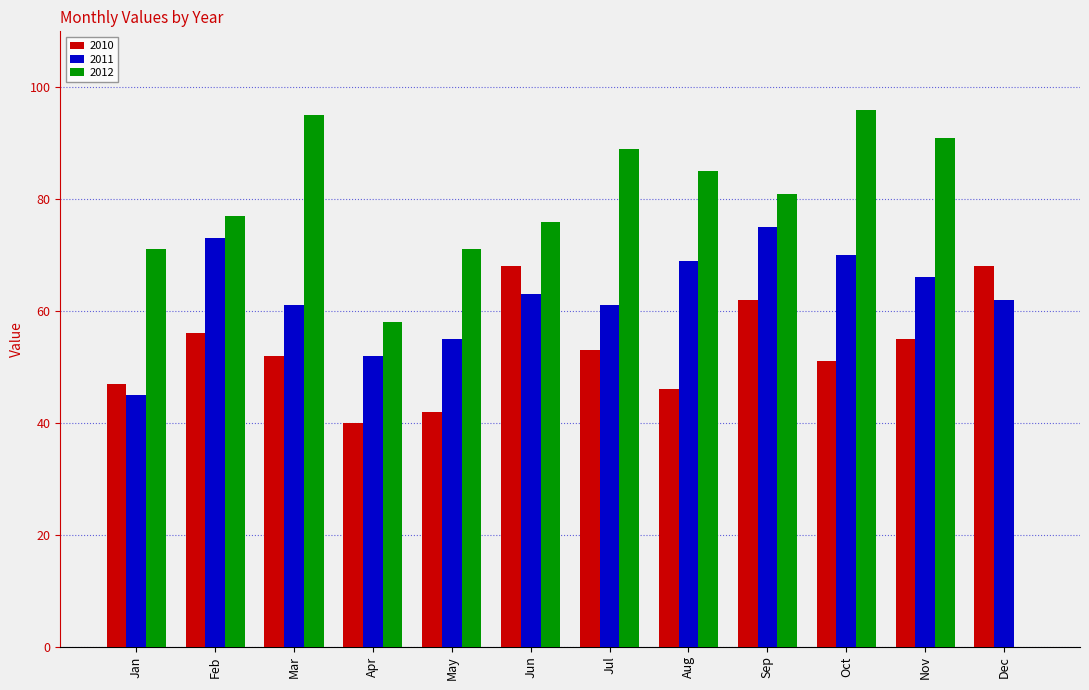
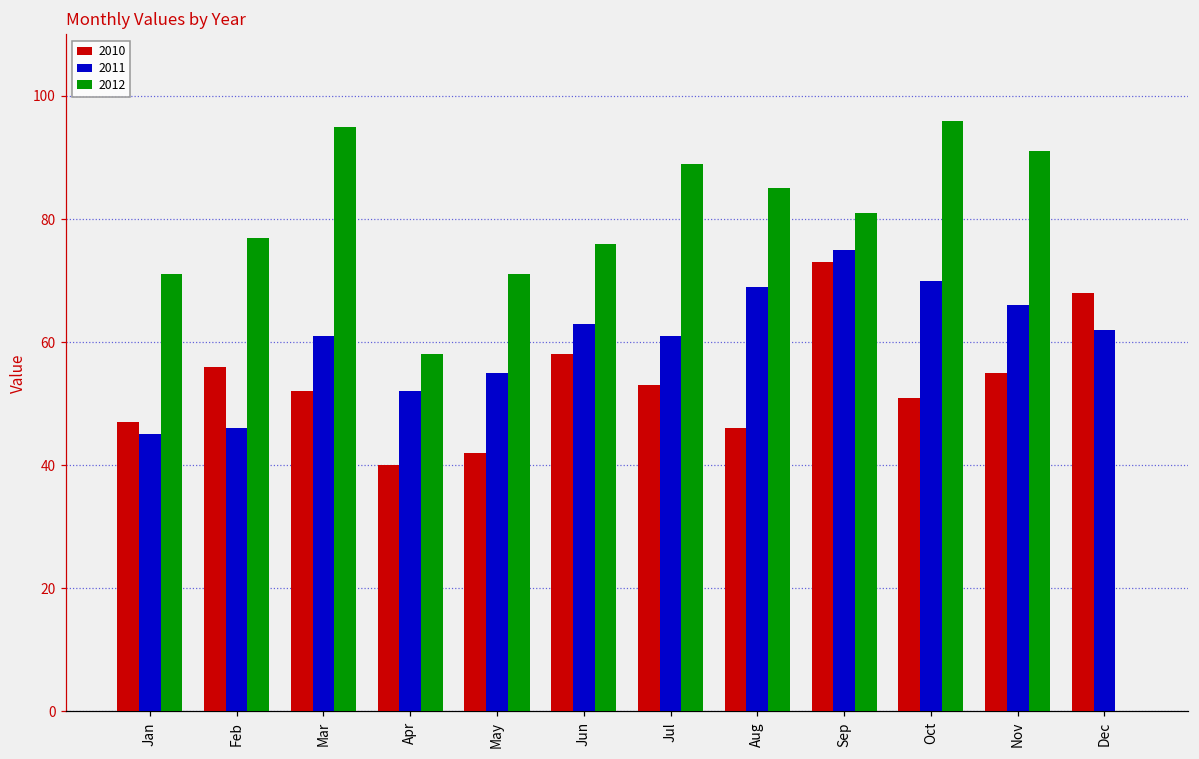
  {
    "2010": {
      "Jan": 47,
      "Feb": 56,
      "Mar": 52,
      "Apr": 40,
      "May": 42,
-     "Jun": 68,
+     "Jun": 58,
      "Jul": 53,
      "Aug": 46,
-     "Sep": 62,
+     "Sep": 73,
      "Oct": 51,
      "Nov": 55,
      "Dec": 68
    },
    "2011": {
      "Jan": 45,
-     "Feb": 73,
+     "Feb": 46,
      "Mar": 61,
      "Apr": 52,
      "May": 55,
      "Jun": 63,
      "Jul": 61,
      "Aug": 69,
      "Sep": 75,
      "Oct": 70,
      "Nov": 66,
      "Dec": 62
    },
    "2012": {
      "Jan": 71,
      "Feb": 77,
      "Mar": 95,
      "Apr": 58,
      "May": 71,
      "Jun": 76,
      "Jul": 89,
      "Aug": 85,
      "Sep": 81,
      "Oct": 96,
      "Nov": 91,
      "Dec": 0
    }
  }
